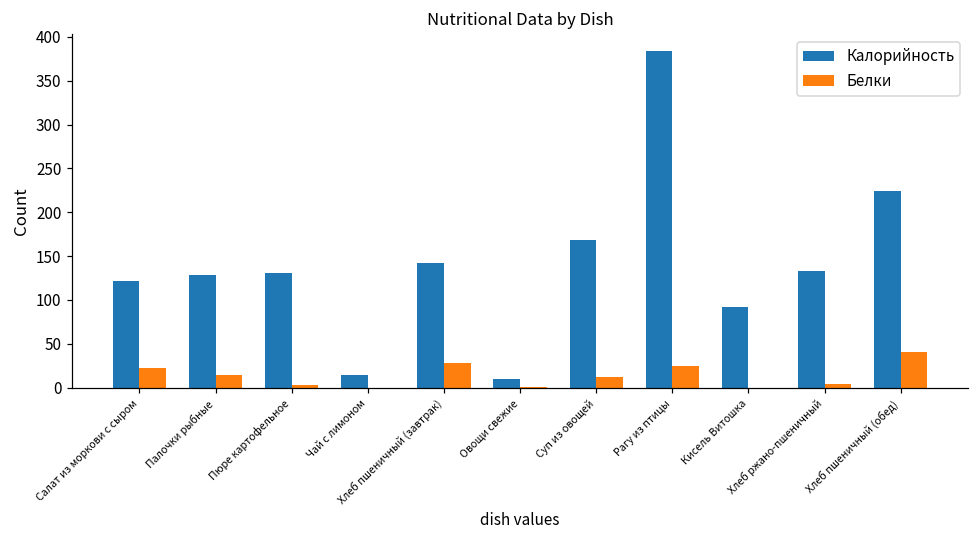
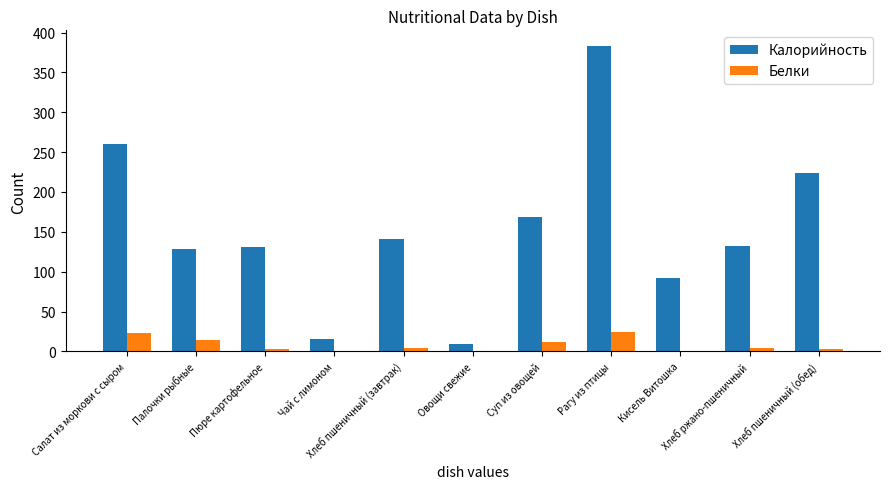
  {
    "Калорийность": {
-     "Салат из моркови с сыром": 120,
+     "Салат из моркови с сыром": 260,
      "Палочки рыбные": 130,
      "Пюре картофельное": 130,
      "Чай с лимоном": 10,
      "Хлеб пшеничный (завтрак)": 140,
      "Овощи свежие": 10,
      "Суп из овощей": 170,
      "Рагу из птицы": 380,
      "Кисель Витошка": 90,
      "Хлеб ржано-пшеничный": 130,
      "Хлеб пшеничный (обед)": 220
    },
    "Белки": {
      "Салат из моркови с сыром": 20,
      "Палочки рыбные": 10,
      "Пюре картофельное": 0,
-     "Хлеб пшеничный (завтрак)": 30,
+     "Хлеб пшеничный (завтрак)": 0,
      "Суп из овощей": 10,
      "Рагу из птицы": 20,
      "Кисель Витошка": 0,
      "Хлеб ржано-пшеничный": 0,
-     "Хлеб пшеничный (обед)": 40
+     "Хлеб пшеничный (обед)": 0
    }
  }
